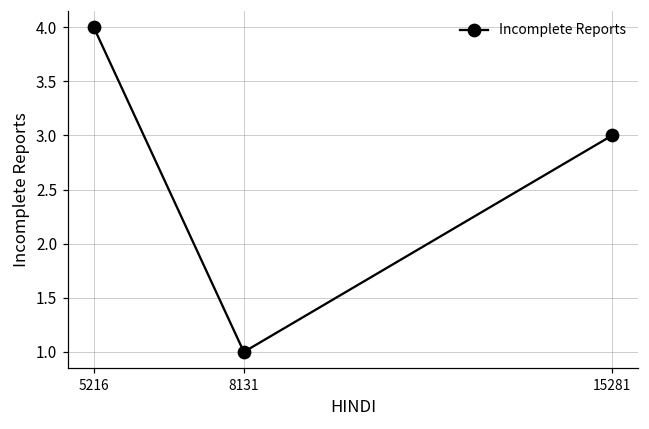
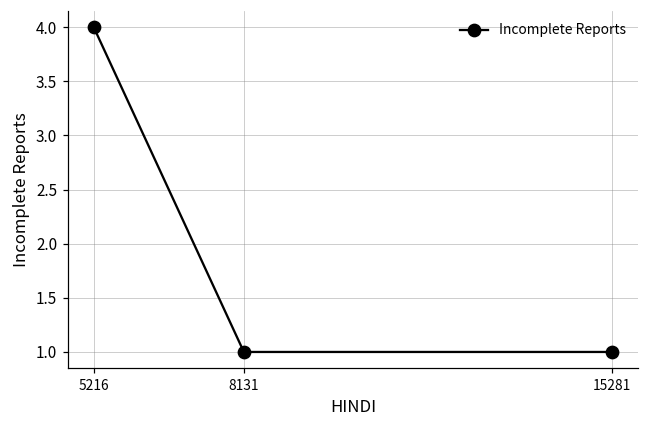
  {
    "5216": 4,
    "8131": 1,
-   "15281": 3
+   "15281": 1
  }
